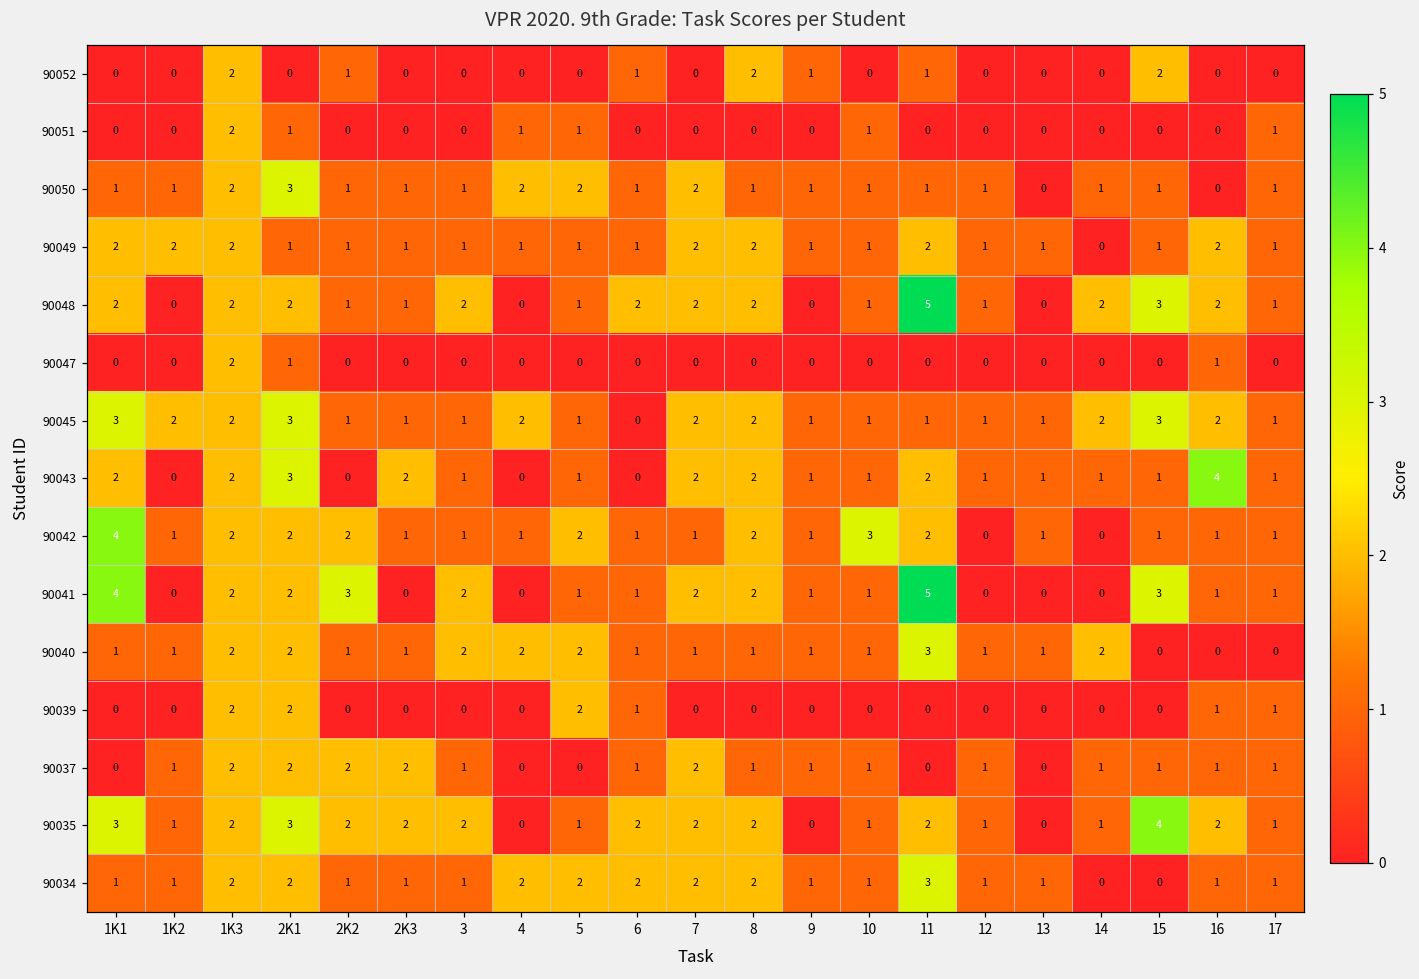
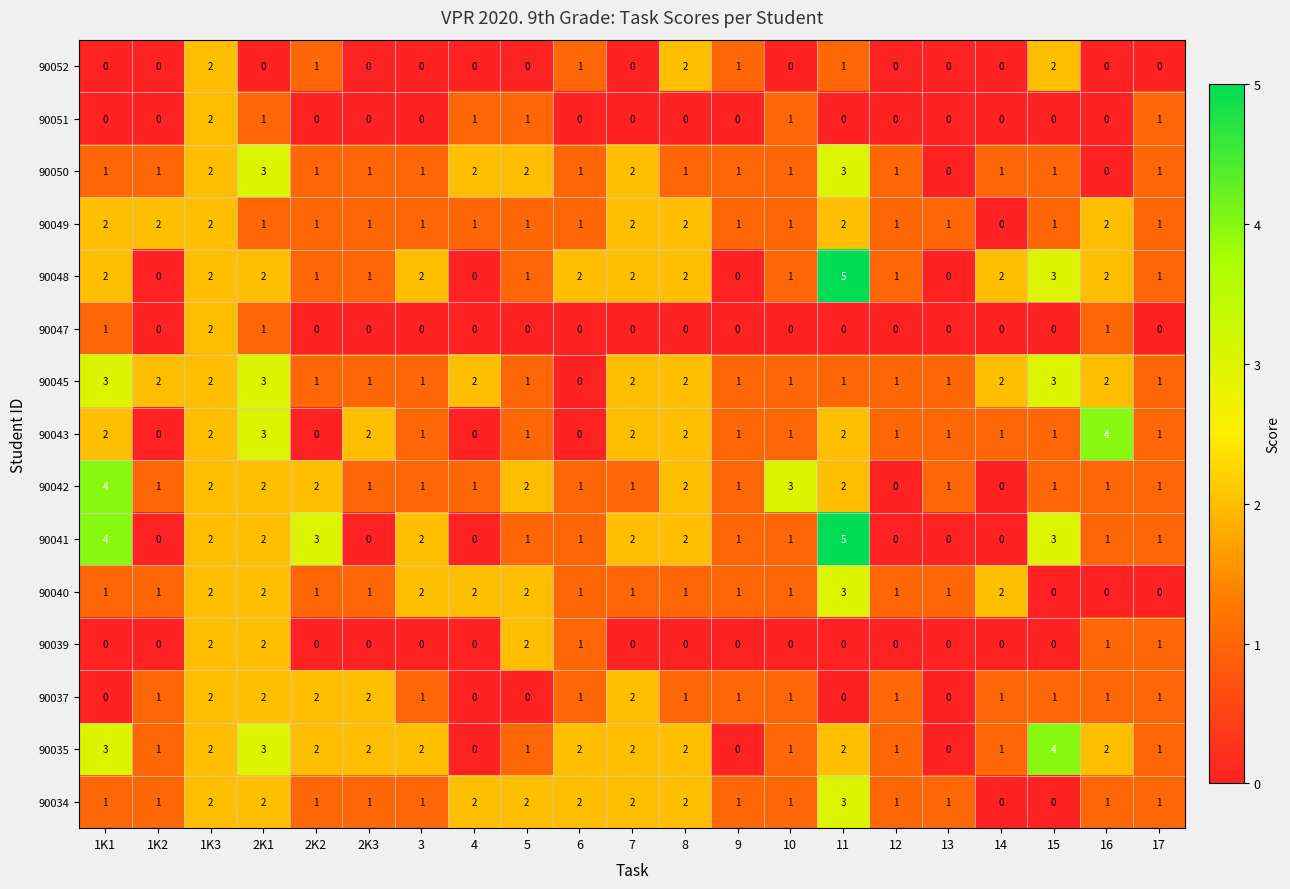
  {
    "90050": {
      "1K1": 1,
      "1K2": 1,
      "1K3": 2,
      "2K1": 3,
      "2K2": 1,
      "2K3": 1,
      "3": 1,
      "4": 2,
      "5": 2,
      "6": 1,
      "7": 2,
      "8": 1,
      "9": 1,
      "10": 1,
-     "11": 1,
+     "11": 3,
      "12": 1,
      "13": 0,
      "14": 1,
      "15": 1,
      "16": 0,
      "17": 1
    },
    "90047": {
-     "1K1": 0,
+     "1K1": 1,
      "1K2": 0,
      "1K3": 2,
      "2K1": 1,
      "2K2": 0,
      "2K3": 0,
      "3": 0,
      "4": 0,
      "5": 0,
      "6": 0,
      "7": 0,
      "8": 0,
      "9": 0,
      "10": 0,
      "11": 0,
      "12": 0,
      "13": 0,
      "14": 0,
      "15": 0,
      "16": 1,
      "17": 0
    }
  }
